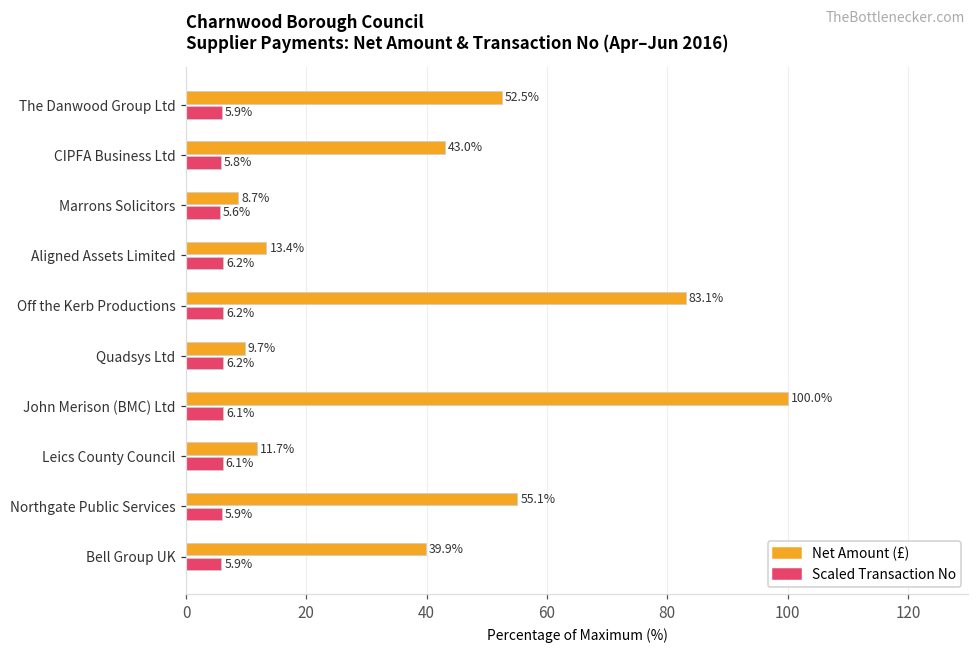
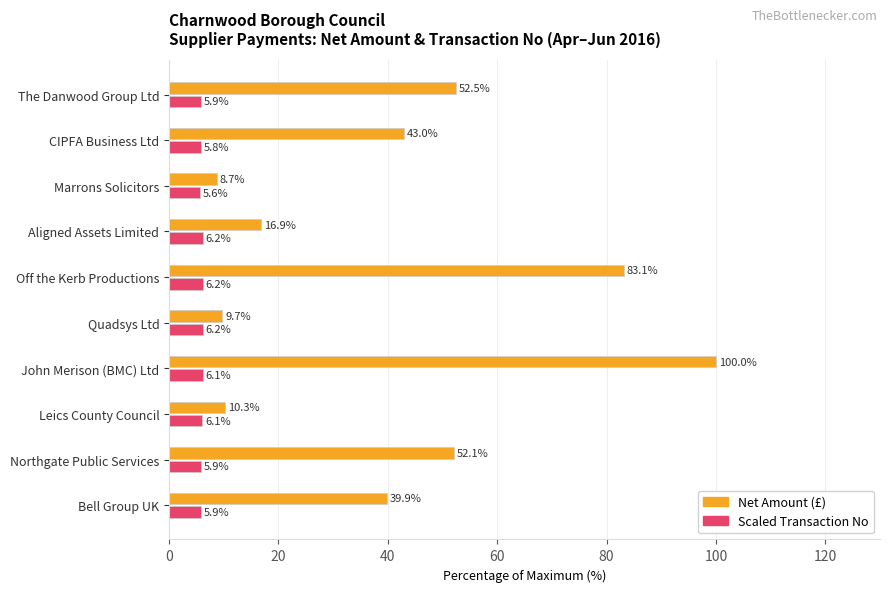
  {
    "Net Amount (£)": {
      "The Danwood Group Ltd": "52.5%",
      "CIPFA Business Ltd": "43.0%",
      "Marrons Solicitors": "8.7%",
-     "Aligned Assets Limited": "13.4%",
+     "Aligned Assets Limited": "16.9%",
      "Off the Kerb Productions": "83.1%",
      "Quadsys Ltd": "9.7%",
      "John Merison (BMC) Ltd": "100.0%",
-     "Leics County Council": "11.7%",
-     "Northgate Public Services": "55.1%",
+     "Leics County Council": "10.3%",
+     "Northgate Public Services": "52.1%",
      "Bell Group UK": "39.9%"
    },
    "Scaled Transaction No": {
      "The Danwood Group Ltd": "5.9%",
      "CIPFA Business Ltd": "5.8%",
      "Marrons Solicitors": "5.6%",
      "Aligned Assets Limited": "6.2%",
      "Off the Kerb Productions": "6.2%",
      "Quadsys Ltd": "6.2%",
      "John Merison (BMC) Ltd": "6.1%",
      "Leics County Council": "6.1%",
      "Northgate Public Services": "5.9%",
      "Bell Group UK": "5.9%"
    }
  }
